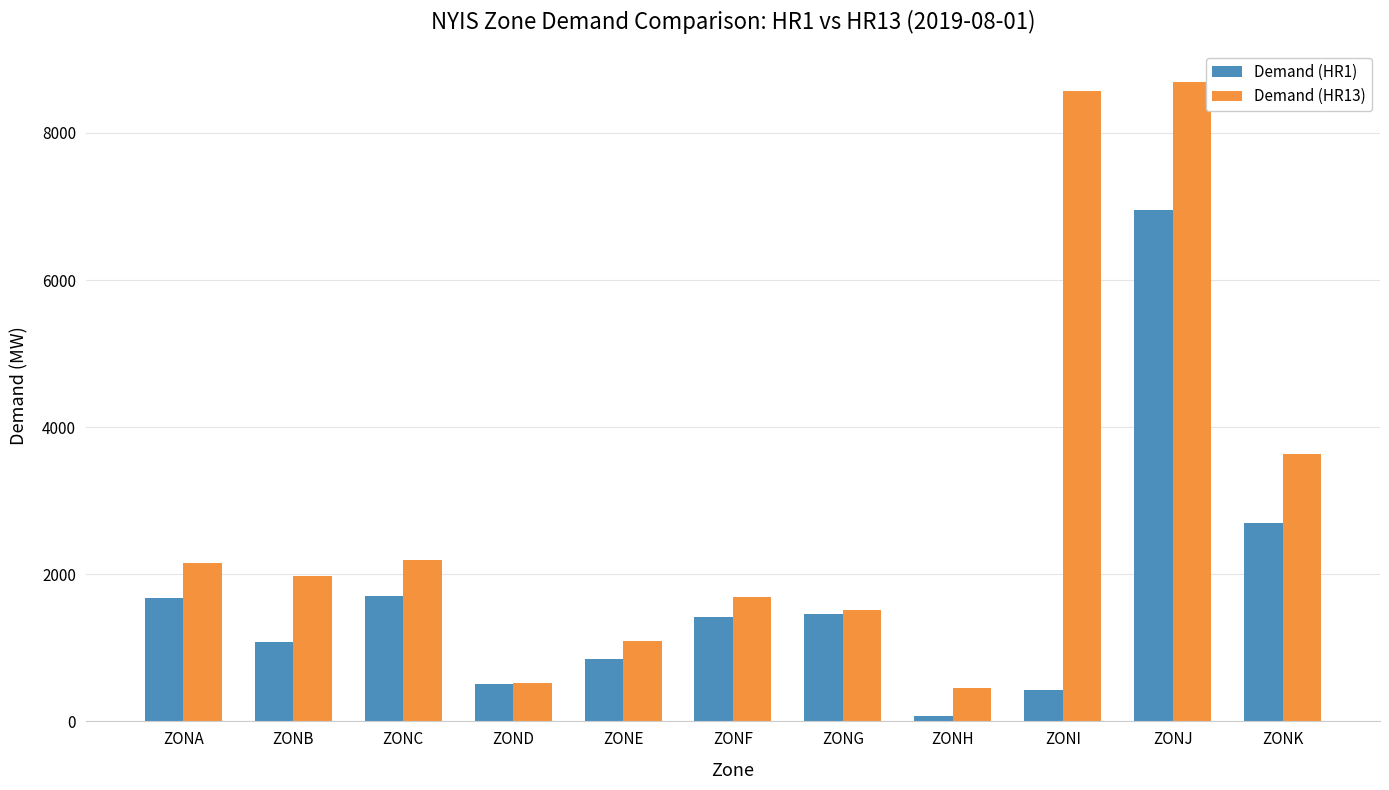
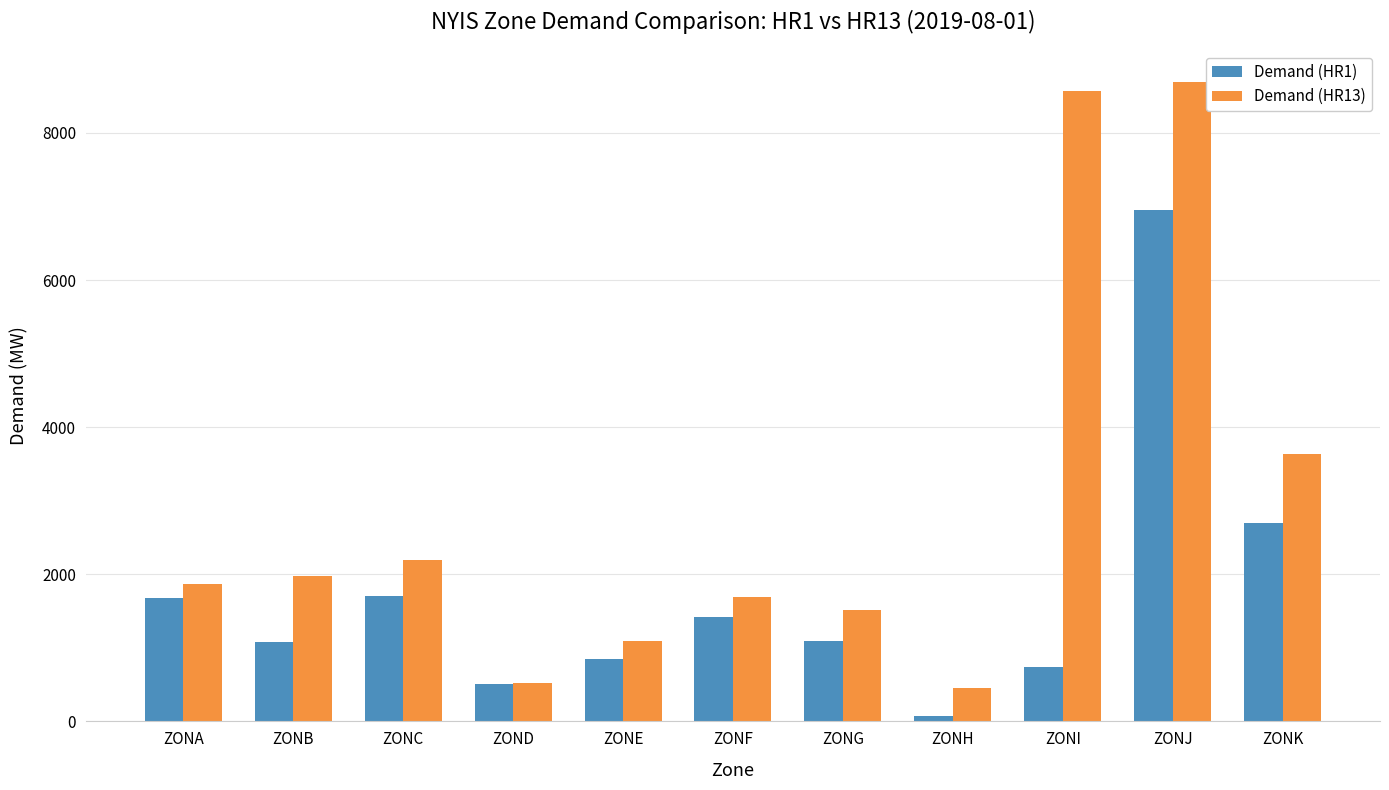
  {
    "Demand (HR1)": {
      "ZONA": 1700,
      "ZONB": 1100,
      "ZONC": 1700,
      "ZOND": 500,
      "ZONE": 800,
      "ZONF": 1400,
-     "ZONG": 1500,
+     "ZONG": 1100,
      "ZONH": 100,
-     "ZONI": 400,
+     "ZONI": 700,
      "ZONJ": 7000,
      "ZONK": 2700
    },
    "Demand (HR13)": {
-     "ZONA": 2200,
+     "ZONA": 1900,
      "ZONB": 2000,
      "ZONC": 2200,
      "ZOND": 500,
      "ZONE": 1100,
      "ZONF": 1700,
      "ZONG": 1500,
      "ZONH": 400,
      "ZONI": 8600,
      "ZONJ": 8700,
      "ZONK": 3600
    }
  }
